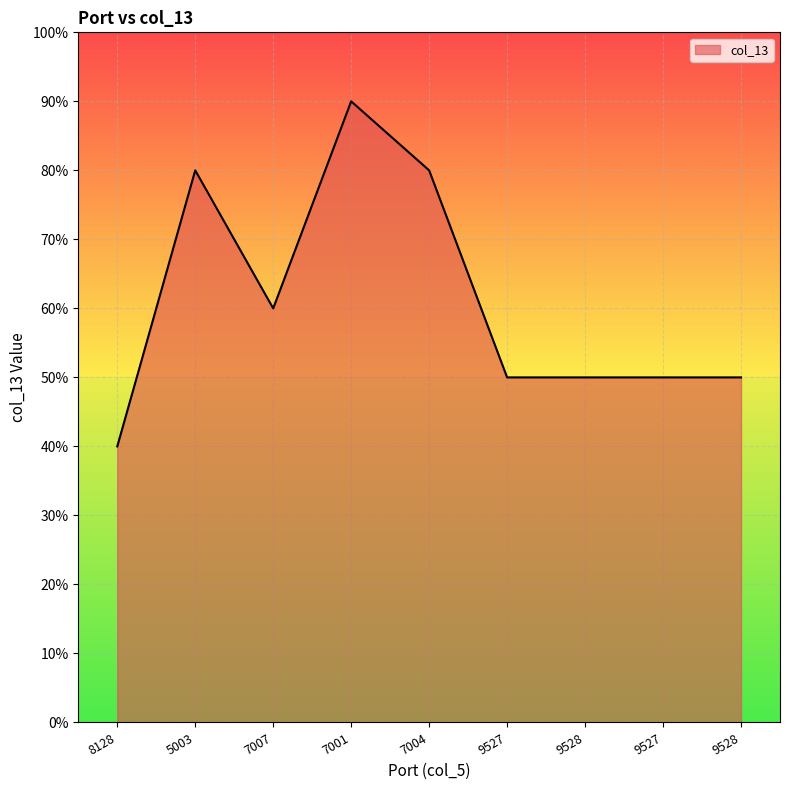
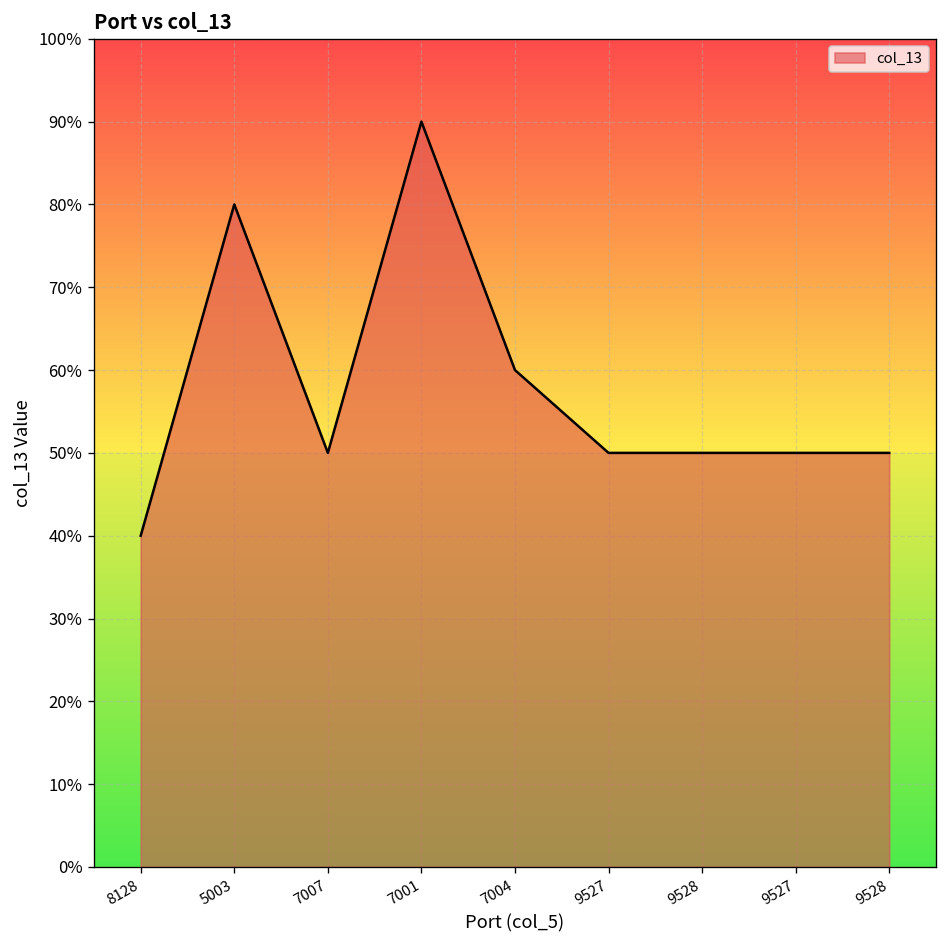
  {
    "8128": "40%",
    "5003": "80%",
-   "7007": "60%",
+   "7007": "50%",
    "7001": "90%",
-   "7004": "80%"
+   "7004": "60%"
  }
